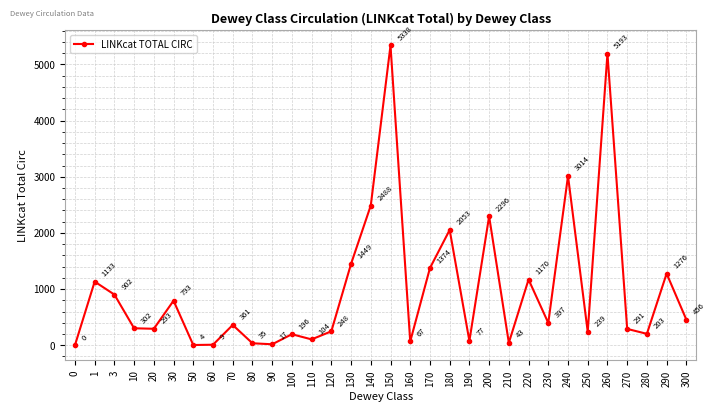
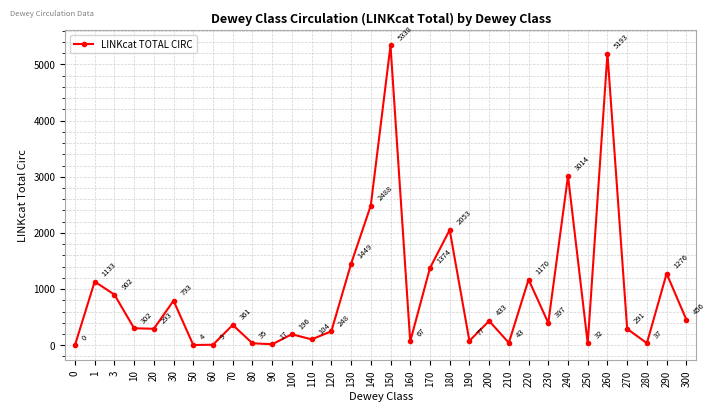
  {
    "0": 0,
    "1": 1133,
    "3": 902,
    "10": 302,
    "20": 293,
    "30": 793,
    "50": 4,
    "60": 9,
    "70": 361,
    "80": 35,
    "90": 17,
    "100": 196,
    "120": 248,
    "130": 1449,
    "140": 2488,
    "150": 5338,
    "160": 67,
    "170": 1374,
    "180": 2053,
    "190": 77,
-   "200": 2296,
+   "200": 433,
    "210": 43,
    "220": 1170,
    "230": 397,
    "240": 3014,
-   "250": 239,
+   "250": 32,
    "260": 5193,
    "270": 291,
-   "280": 203,
+   "280": 37,
    "290": 1276,
    "300": 456
  }
